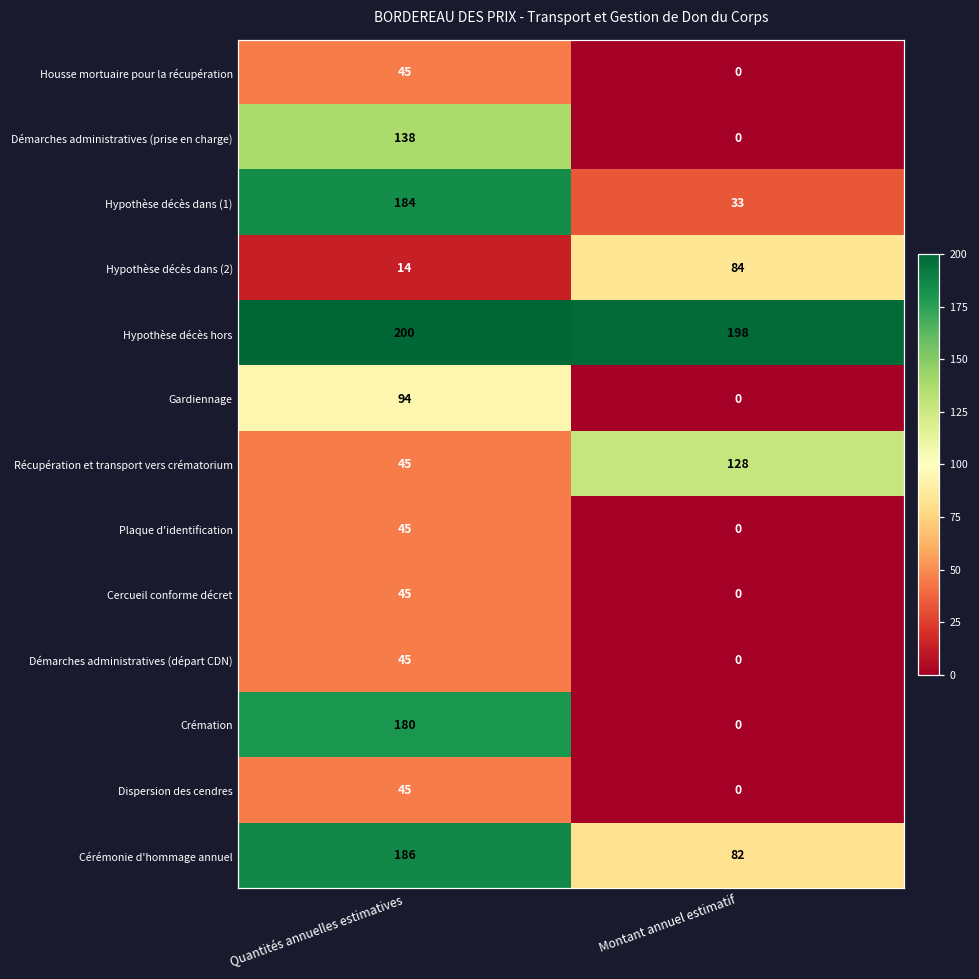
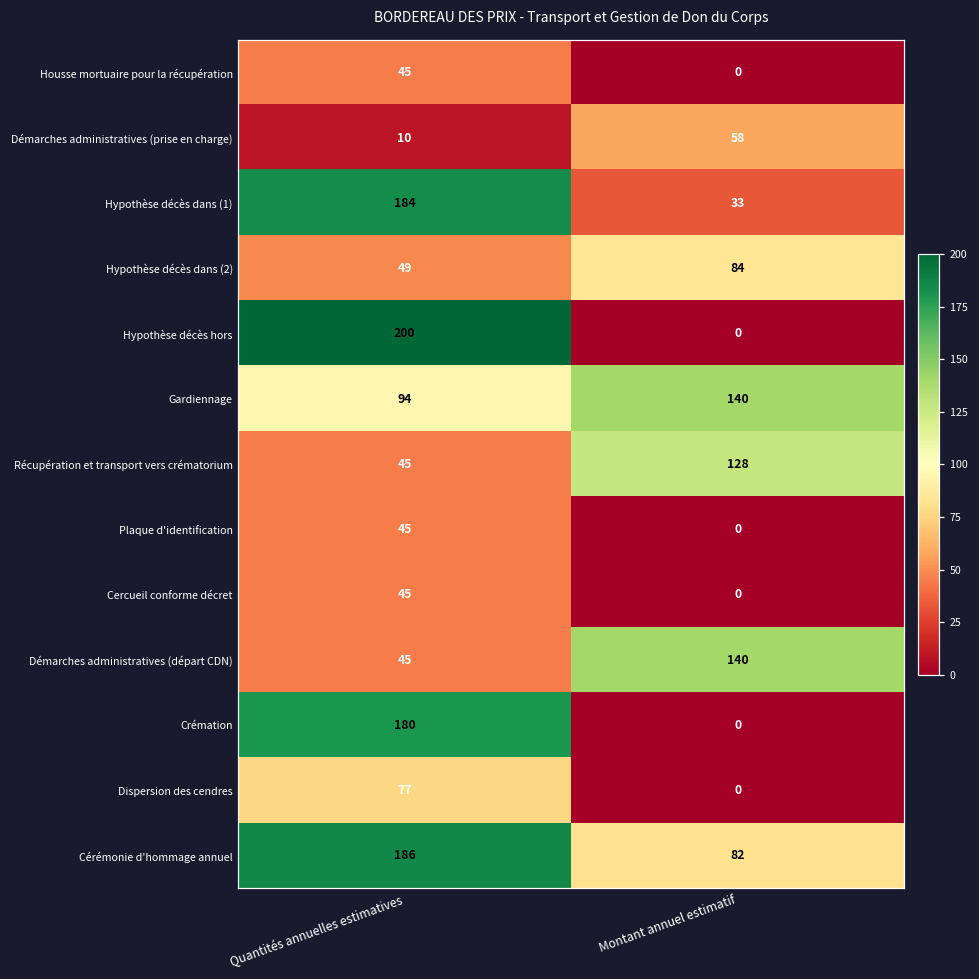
  {
    "Housse mortuaire pour la récupération": {
      "Quantités annuelles estimatives": 45,
      "Montant annuel estimatif": 0
    },
    "Démarches administratives (prise en charge)": {
-     "Quantités annuelles estimatives": 138,
-     "Montant annuel estimatif": 0
+     "Quantités annuelles estimatives": 10,
+     "Montant annuel estimatif": 58
    },
    "Hypothèse décès dans (1)": {
      "Quantités annuelles estimatives": 184,
      "Montant annuel estimatif": 33
    },
    "Hypothèse décès dans (2)": {
-     "Quantités annuelles estimatives": 14,
+     "Quantités annuelles estimatives": 49,
      "Montant annuel estimatif": 84
    },
    "Hypothèse décès hors": {
      "Quantités annuelles estimatives": 200,
-     "Montant annuel estimatif": 198
+     "Montant annuel estimatif": 0
    },
    "Gardiennage": {
      "Quantités annuelles estimatives": 94,
-     "Montant annuel estimatif": 0
+     "Montant annuel estimatif": 140
    },
    "Récupération et transport vers crématorium": {
      "Quantités annuelles estimatives": 45,
      "Montant annuel estimatif": 128
    },
    "Plaque d'identification": {
      "Quantités annuelles estimatives": 45,
      "Montant annuel estimatif": 0
    },
    "Cercueil conforme décret": {
      "Quantités annuelles estimatives": 45,
      "Montant annuel estimatif": 0
    },
    "Démarches administratives (départ CDN)": {
      "Quantités annuelles estimatives": 45,
-     "Montant annuel estimatif": 0
+     "Montant annuel estimatif": 140
    },
    "Crémation": {
      "Quantités annuelles estimatives": 180,
      "Montant annuel estimatif": 0
    },
    "Dispersion des cendres": {
-     "Quantités annuelles estimatives": 45,
+     "Quantités annuelles estimatives": 77,
      "Montant annuel estimatif": 0
    },
    "Cérémonie d'hommage annuel": {
      "Quantités annuelles estimatives": 186,
      "Montant annuel estimatif": 82
    }
  }
